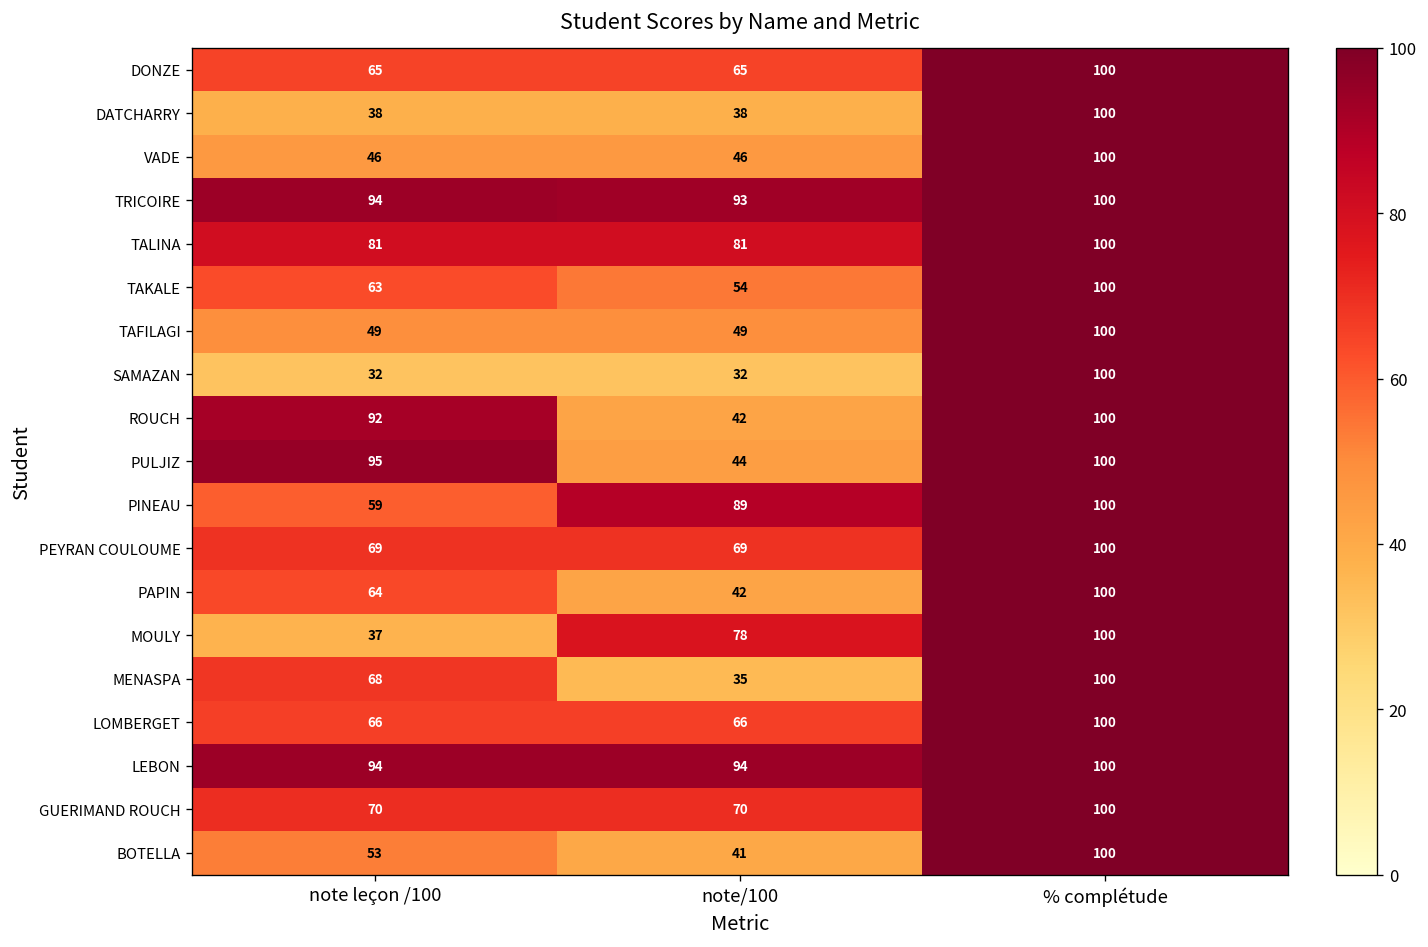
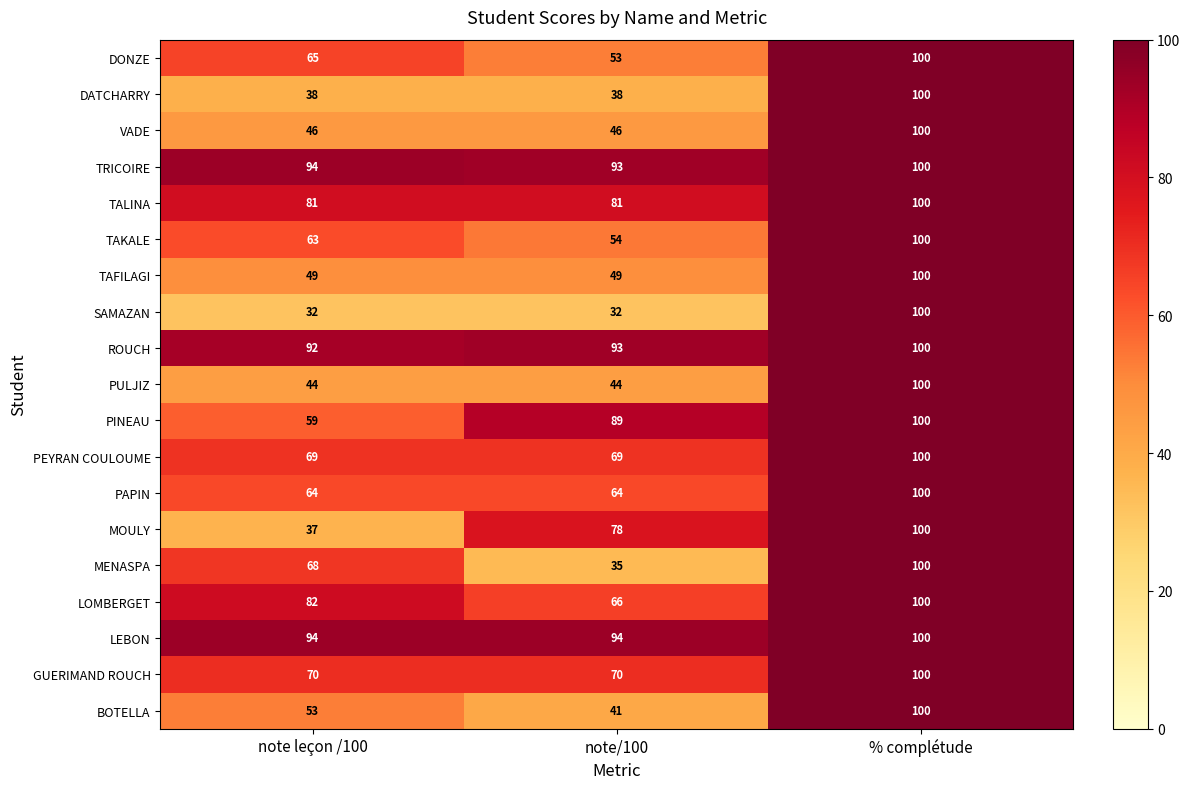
  {
    "DONZE": {
      "note leçon /100": 65,
-     "note/100": 65,
+     "note/100": 53,
      "% complétude": 100
    },
    "DATCHARRY": {
      "note leçon /100": 38,
      "note/100": 38,
      "% complétude": 100
    },
    "VADE": {
      "note leçon /100": 46,
      "note/100": 46,
      "% complétude": 100
    },
    "TRICOIRE": {
      "note leçon /100": 94,
      "note/100": 93,
      "% complétude": 100
    },
    "TALINA": {
      "note leçon /100": 81,
      "note/100": 81,
      "% complétude": 100
    },
    "TAKALE": {
      "note leçon /100": 63,
      "note/100": 54,
      "% complétude": 100
    },
    "TAFILAGI": {
      "note leçon /100": 49,
      "note/100": 49,
      "% complétude": 100
    },
    "SAMAZAN": {
      "note leçon /100": 32,
      "note/100": 32,
      "% complétude": 100
    },
    "ROUCH": {
      "note leçon /100": 92,
-     "note/100": 42,
+     "note/100": 93,
      "% complétude": 100
    },
    "PULJIZ": {
-     "note leçon /100": 95,
+     "note leçon /100": 44,
      "note/100": 44,
      "% complétude": 100
    },
    "PINEAU": {
      "note leçon /100": 59,
      "note/100": 89,
      "% complétude": 100
    },
    "PEYRAN COULOUME": {
      "note leçon /100": 69,
      "note/100": 69,
      "% complétude": 100
    },
    "PAPIN": {
      "note leçon /100": 64,
-     "note/100": 42,
+     "note/100": 64,
      "% complétude": 100
    },
    "MOULY": {
      "note leçon /100": 37,
      "note/100": 78,
      "% complétude": 100
    },
    "MENASPA": {
      "note leçon /100": 68,
      "note/100": 35,
      "% complétude": 100
    },
    "LOMBERGET": {
-     "note leçon /100": 66,
+     "note leçon /100": 82,
      "note/100": 66,
      "% complétude": 100
    },
    "LEBON": {
      "note leçon /100": 94,
      "note/100": 94,
      "% complétude": 100
    },
    "GUERIMAND ROUCH": {
      "note leçon /100": 70,
      "note/100": 70,
      "% complétude": 100
    },
    "BOTELLA": {
      "note leçon /100": 53,
      "note/100": 41,
      "% complétude": 100
    }
  }
